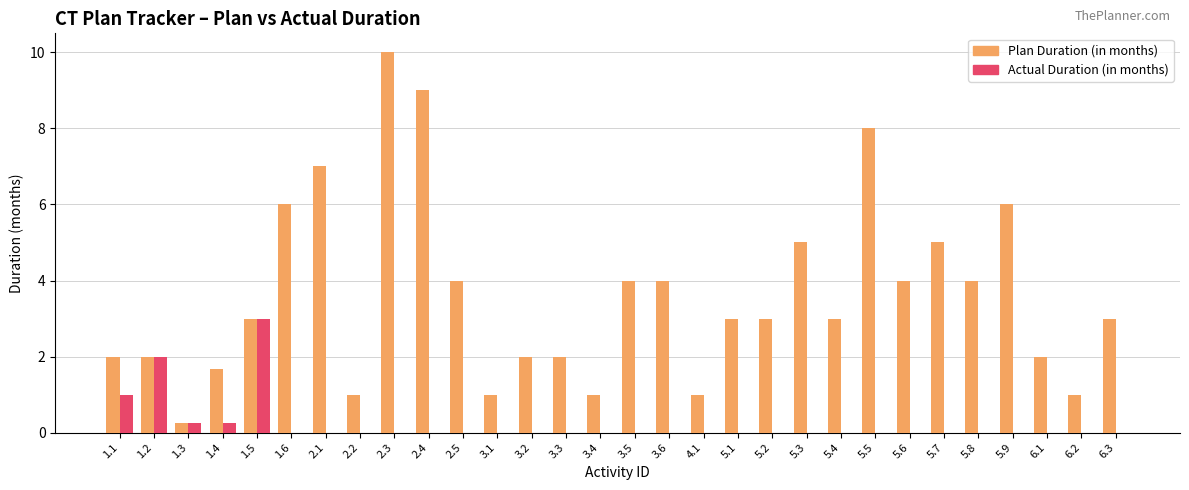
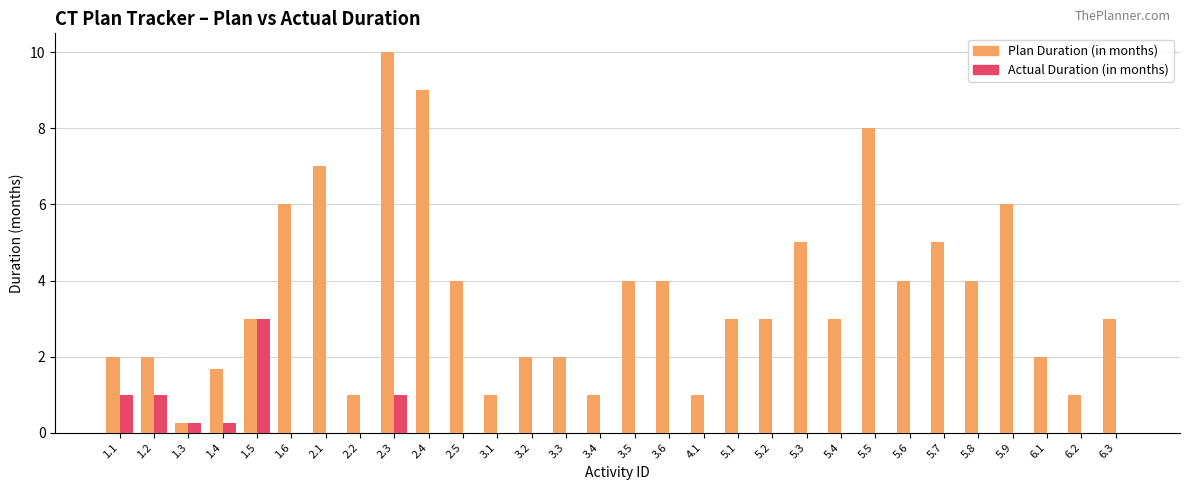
  {
    "Plan Duration (in months)": {
      "1.1": 2,
      "1.2": 2,
      "1.3": 0.3,
      "1.4": 1.7,
      "1.5": 3,
      "1.6": 6,
      "2.1": 7,
      "2.2": 1,
      "2.3": 10,
      "2.4": 9,
      "2.5": 4,
      "3.1": 1,
      "3.2": 2,
      "3.3": 2,
      "3.4": 1,
      "3.5": 4,
      "3.6": 4,
      "4.1": 1,
      "5.1": 3,
      "5.2": 3,
      "5.3": 5,
      "5.4": 3,
      "5.5": 8,
      "5.6": 4,
      "5.7": 5,
      "5.8": 4,
      "5.9": 6,
      "6.1": 2,
      "6.2": 1,
      "6.3": 3
    },
    "Actual Duration (in months)": {
      "1.1": 1,
-     "1.2": 2,
+     "1.2": 1,
      "1.3": 0.3,
      "1.4": 0.3,
      "1.5": 3,
      "1.6": 0,
      "2.1": 0,
      "2.2": 0,
-     "2.3": 0,
+     "2.3": 1,
      "2.4": 0,
      "2.5": 0,
      "3.1": 0,
      "3.2": 0,
      "3.3": 0,
      "3.4": 0,
      "3.5": 0,
      "3.6": 0,
      "4.1": 0,
      "5.1": 0,
      "5.2": 0,
      "5.3": 0,
      "5.4": 0,
      "5.5": 0,
      "5.6": 0,
      "5.7": 0,
      "5.8": 0,
      "5.9": 0,
      "6.1": 0,
      "6.2": 0,
      "6.3": 0
    }
  }
